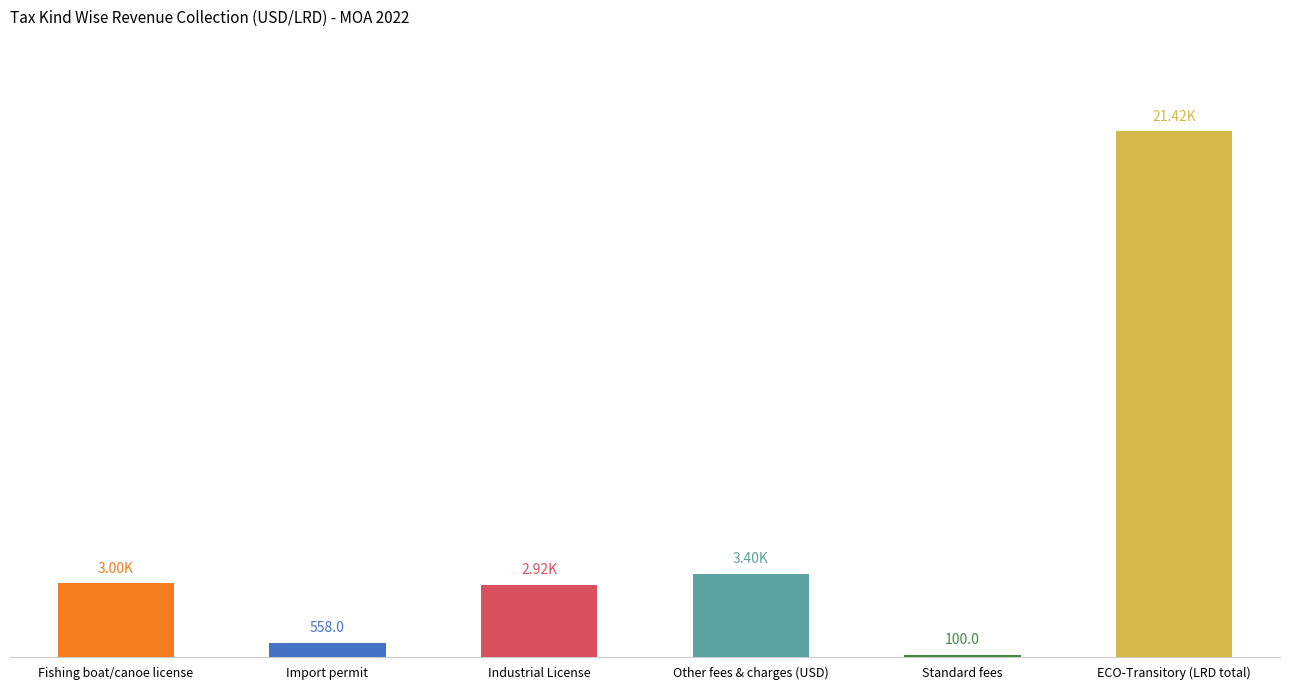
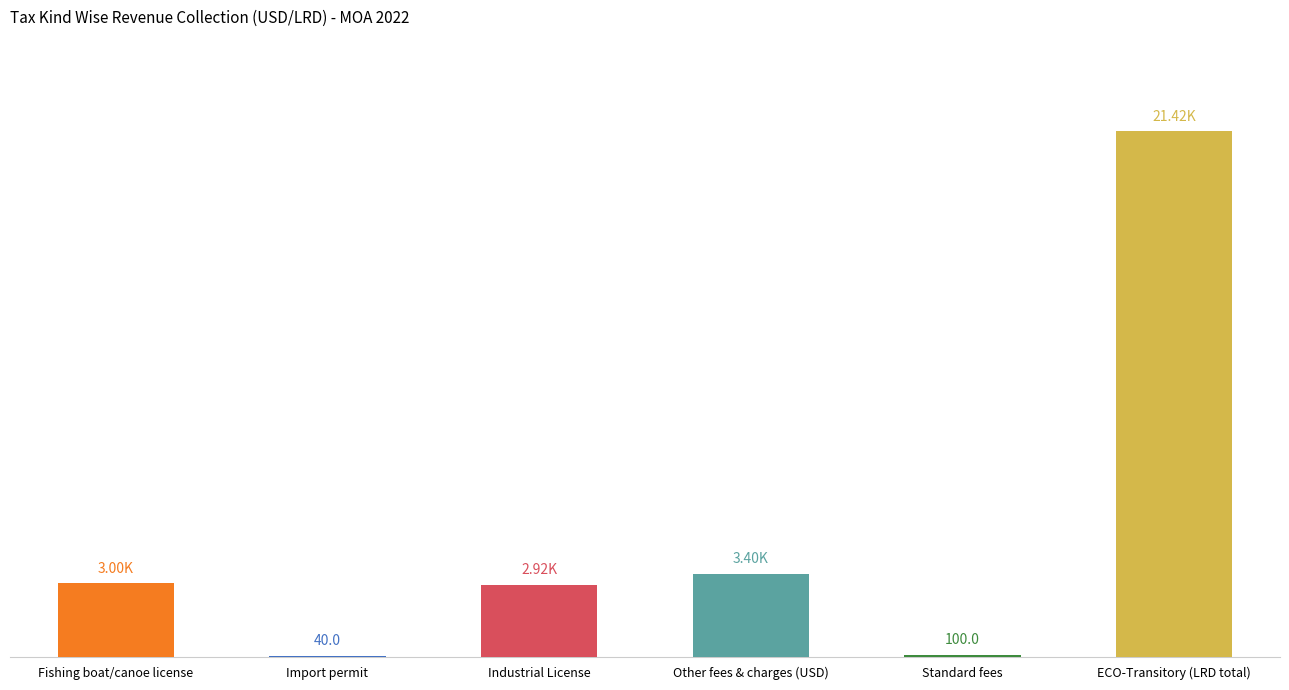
  {
    "Fishing boat/canoe license": "3.00K",
-   "Import permit": "558.0",
+   "Import permit": "40.0",
    "Industrial License": "2.92K",
    "Other fees & charges (USD)": "3.40K",
    "Standard fees": "100.0",
    "ECO-Transitory (LRD total)": "21.42K"
  }
